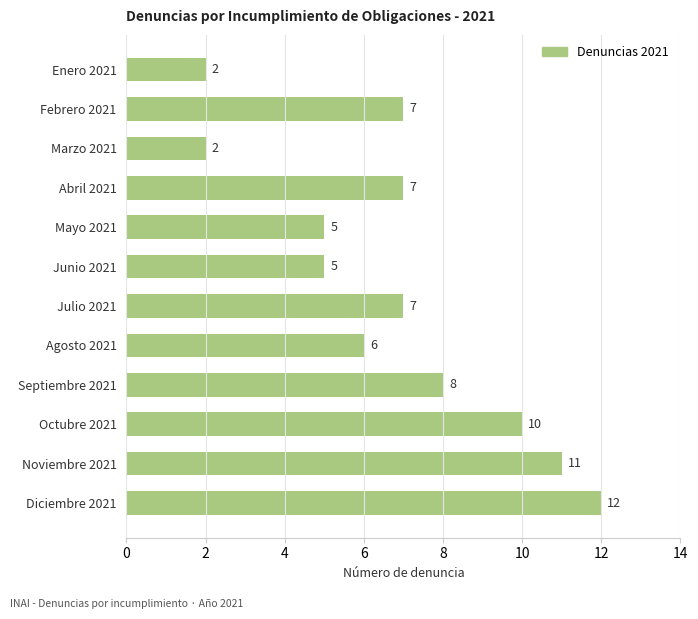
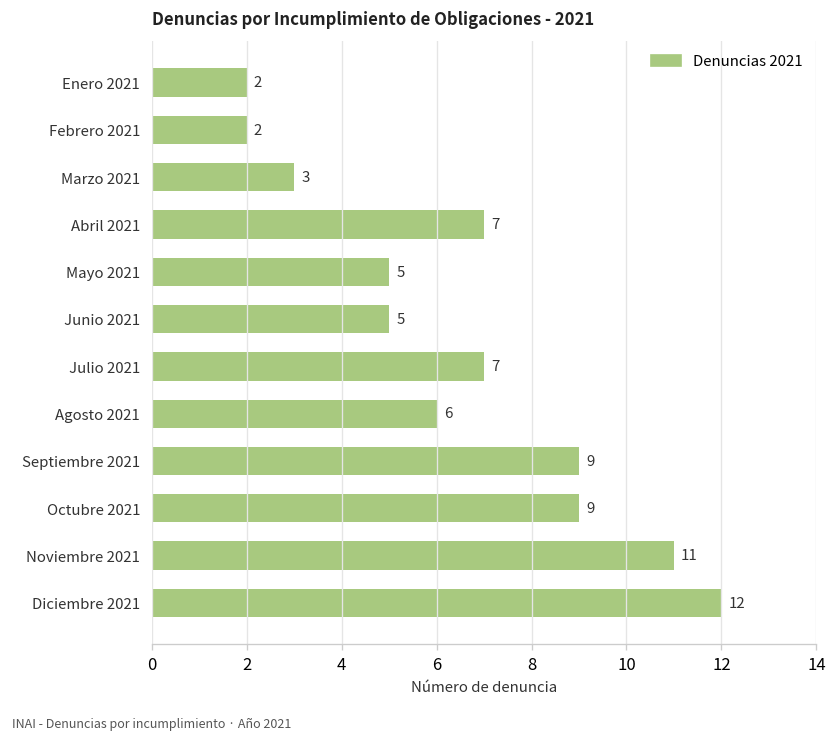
  {
    "Enero 2021": 2,
-   "Febrero 2021": 7,
-   "Marzo 2021": 2,
+   "Febrero 2021": 2,
+   "Marzo 2021": 3,
    "Abril 2021": 7,
    "Mayo 2021": 5,
    "Junio 2021": 5,
    "Julio 2021": 7,
    "Agosto 2021": 6,
-   "Septiembre 2021": 8,
-   "Octubre 2021": 10,
+   "Septiembre 2021": 9,
+   "Octubre 2021": 9,
    "Noviembre 2021": 11,
    "Diciembre 2021": 12
  }
